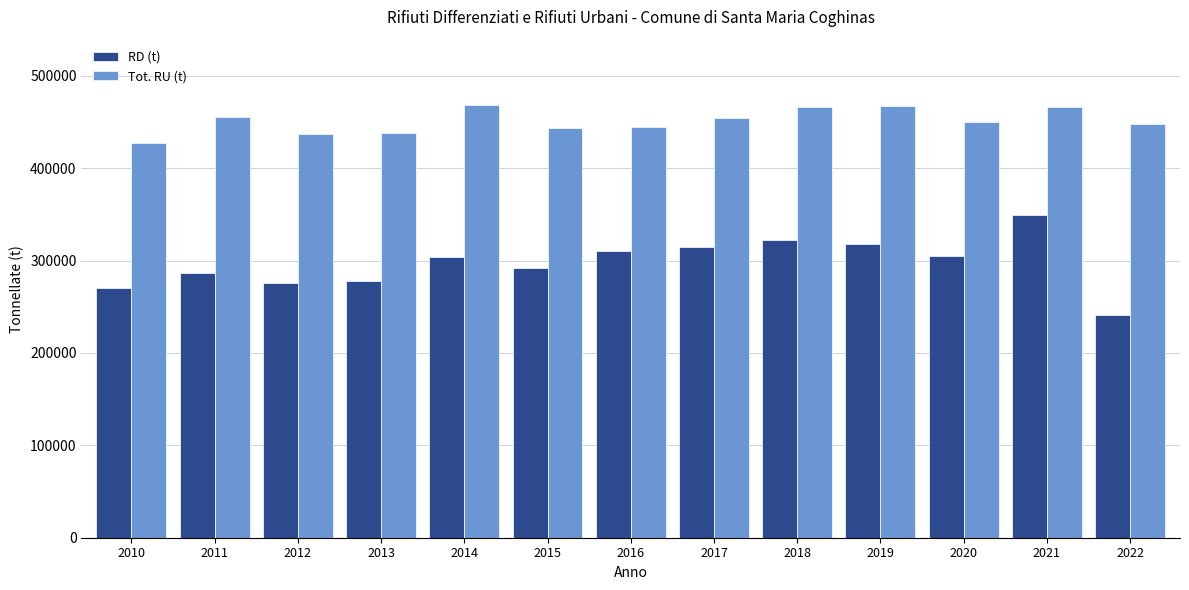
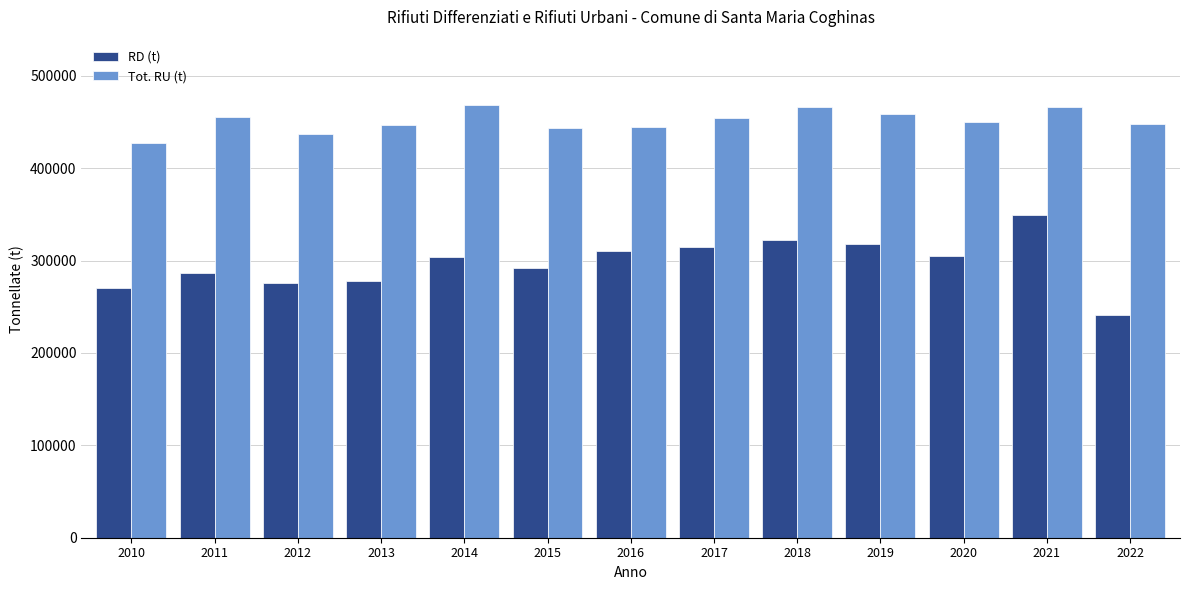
  {
    "RD (t)": {
      "2010": 270000,
      "2011": 290000,
      "2012": 280000,
      "2013": 280000,
      "2014": 300000,
      "2015": 290000,
      "2016": 310000,
      "2017": 310000,
      "2018": 320000,
      "2019": 320000,
      "2020": 310000,
      "2021": 350000,
      "2022": 240000
    },
    "Tot. RU (t)": {
      "2010": 430000,
      "2011": 450000,
      "2012": 440000,
-     "2013": 440000,
+     "2013": 450000,
      "2014": 470000,
      "2015": 440000,
      "2016": 440000,
      "2017": 450000,
      "2018": 470000,
-     "2019": 470000,
+     "2019": 460000,
      "2020": 450000,
      "2021": 470000,
      "2022": 450000
    }
  }
